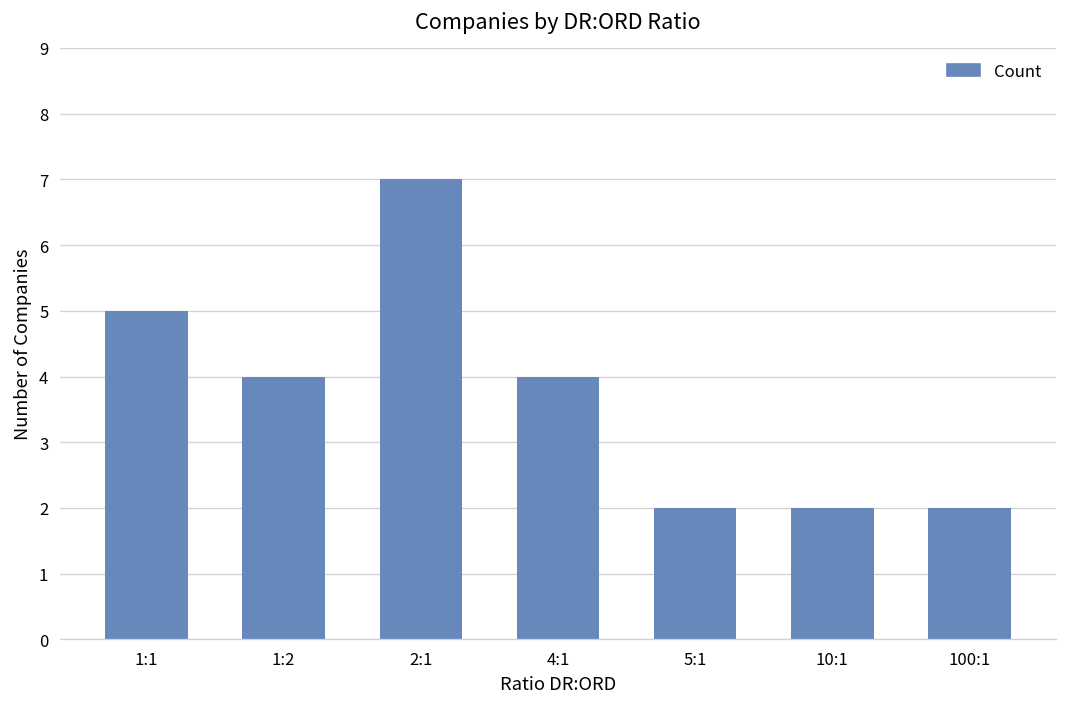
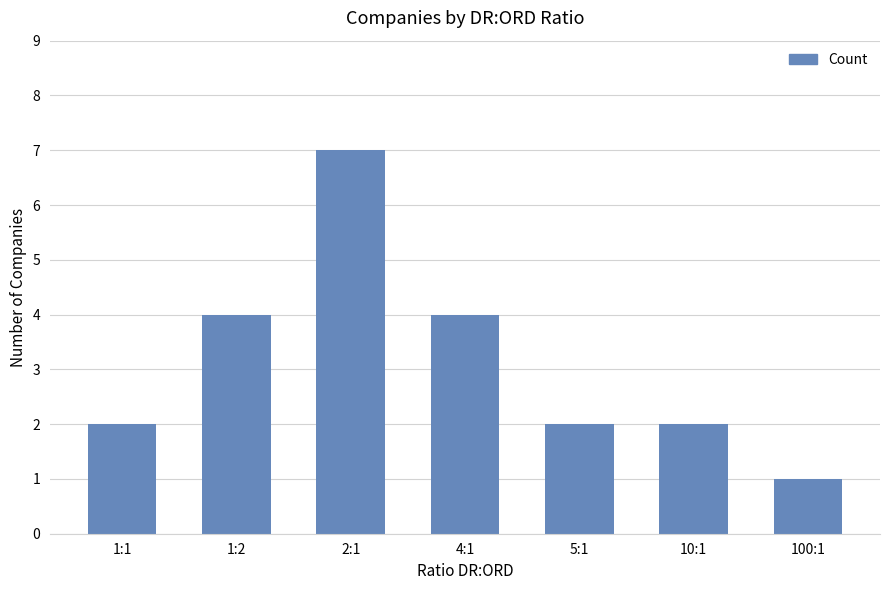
  {
-   "1:1": 5,
+   "1:1": 2,
    "1:2": 4,
    "2:1": 7,
    "4:1": 4,
    "5:1": 2,
    "10:1": 2,
-   "100:1": 2
+   "100:1": 1
  }
